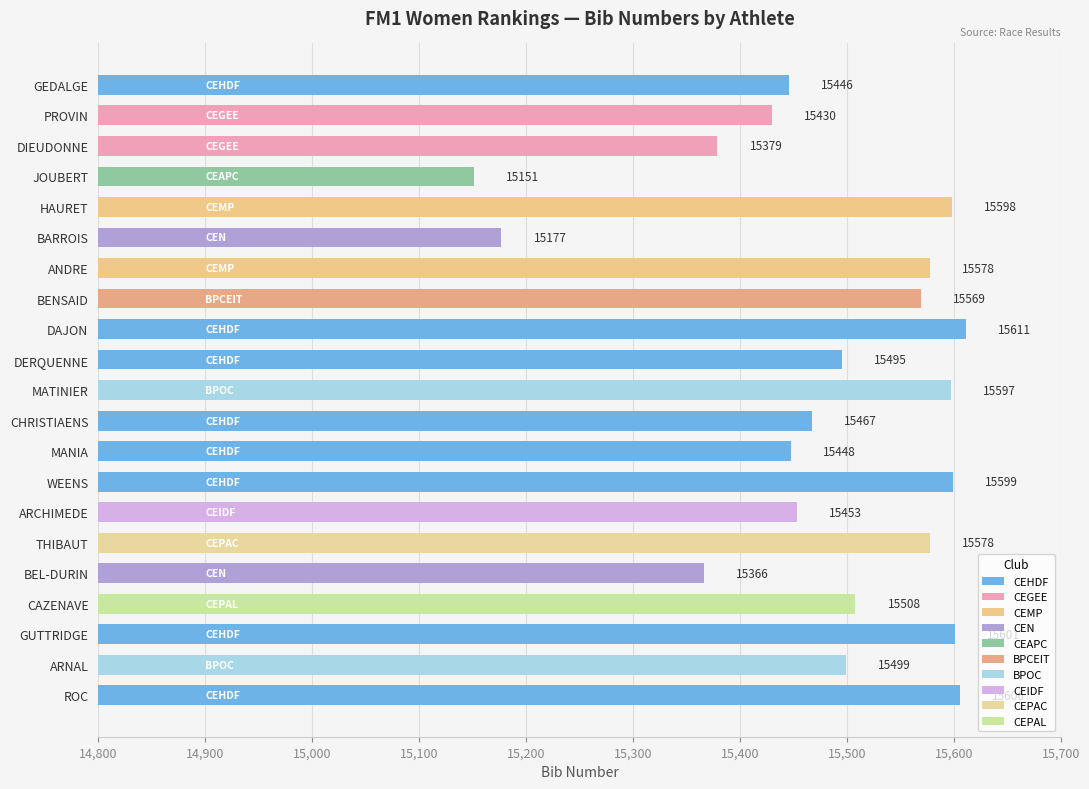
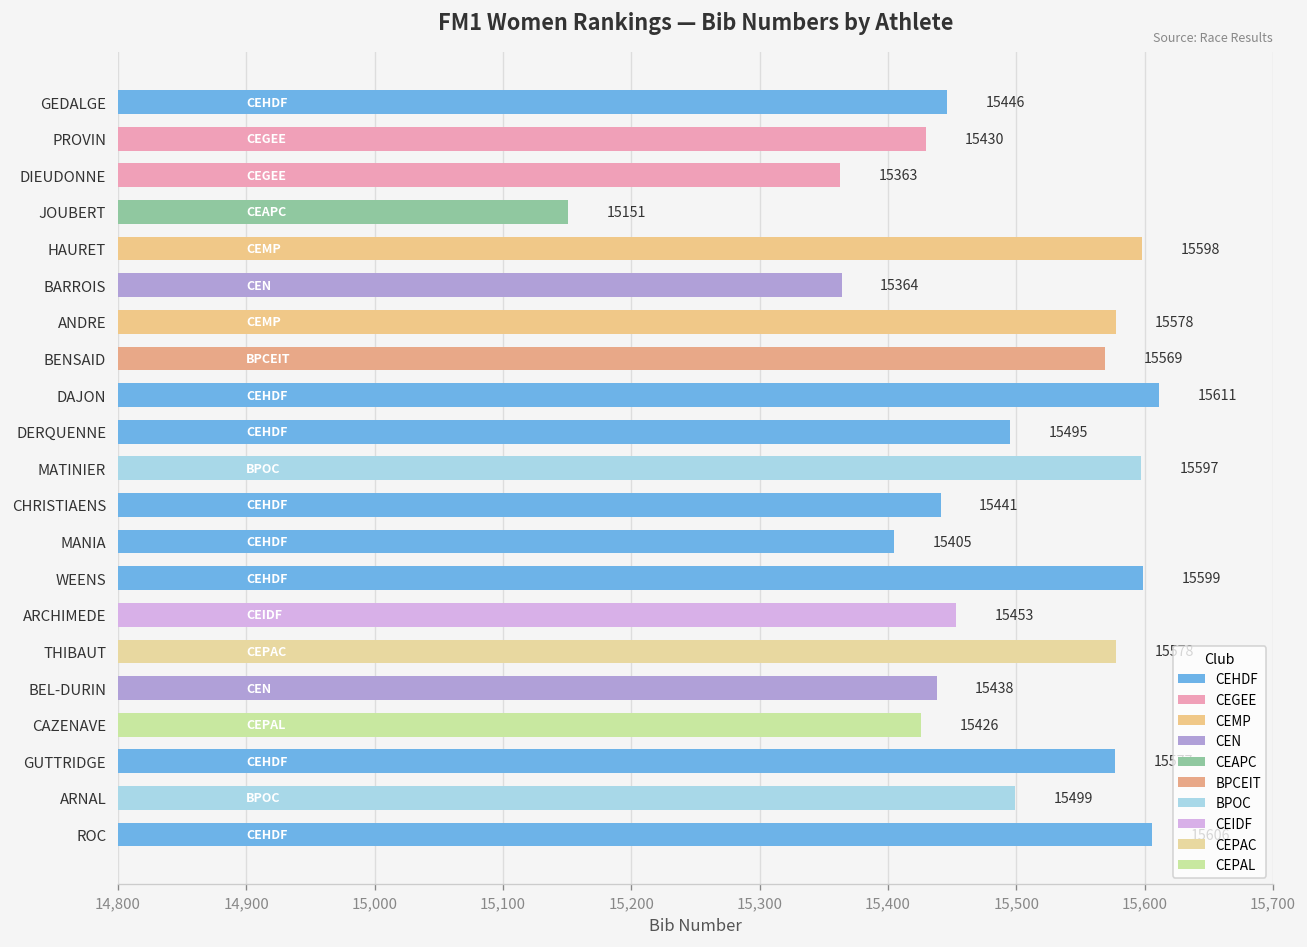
  {
-   "DIEUDONNE": "15379",
-   "BARROIS": "15177",
-   "CHRISTIAENS": "15467",
-   "MANIA": "15448",
-   "BEL-DURIN": "15366",
-   "CAZENAVE": "15508",
-   "GUTTRIDGE": "15,601"
+   "DIEUDONNE": "15363",
+   "BARROIS": "15364",
+   "CHRISTIAENS": "15441",
+   "MANIA": "15405",
+   "BEL-DURIN": "15438",
+   "CAZENAVE": "15426",
+   "GUTTRIDGE": "15,577"
  }
